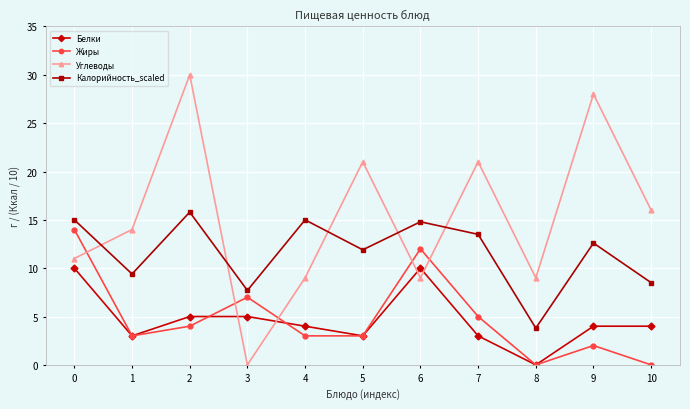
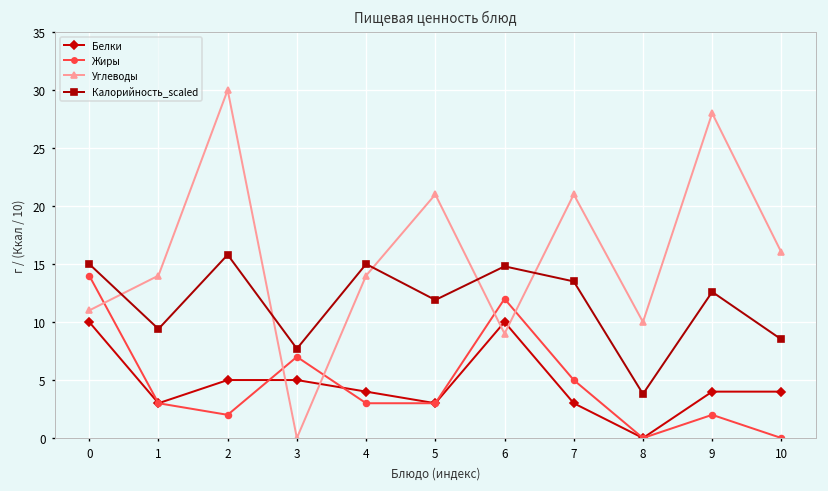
  {
    "Жиры": {
      "0": 14,
-     "2": 4,
+     "2": 2,
      "3": 7,
      "4": 3,
      "6": 12,
      "7": 5,
      "9": 2,
      "10": 0
    },
    "Углеводы": {
      "0": 11,
      "1": 14,
      "2": 30,
      "3": 0,
-     "4": 9,
+     "4": 14,
      "5": 21,
      "6": 9,
      "7": 21,
-     "8": 9,
+     "8": 10,
      "9": 28,
      "10": 16
    }
  }
